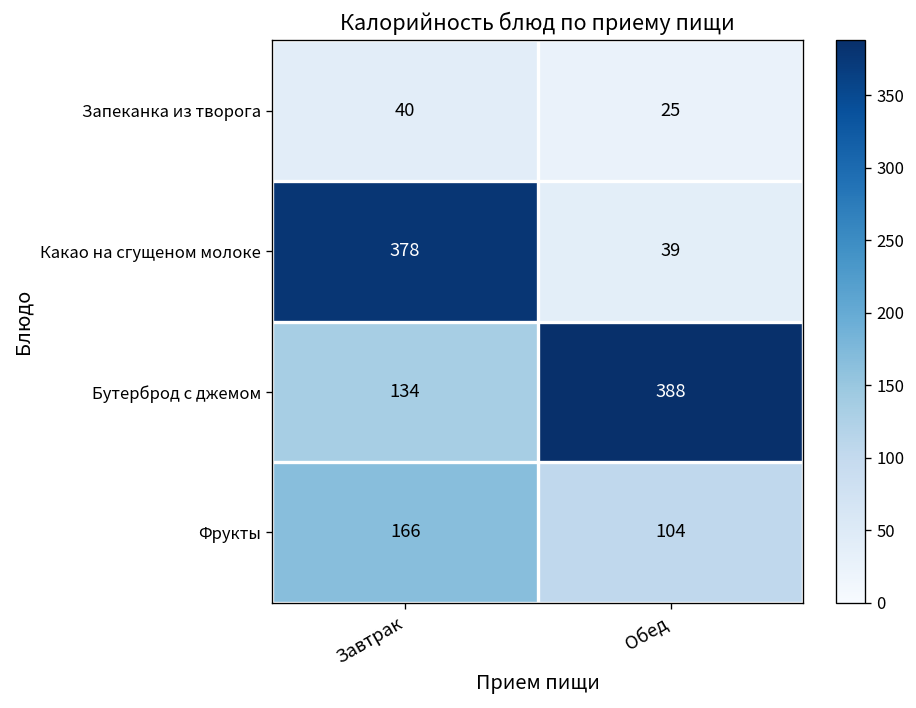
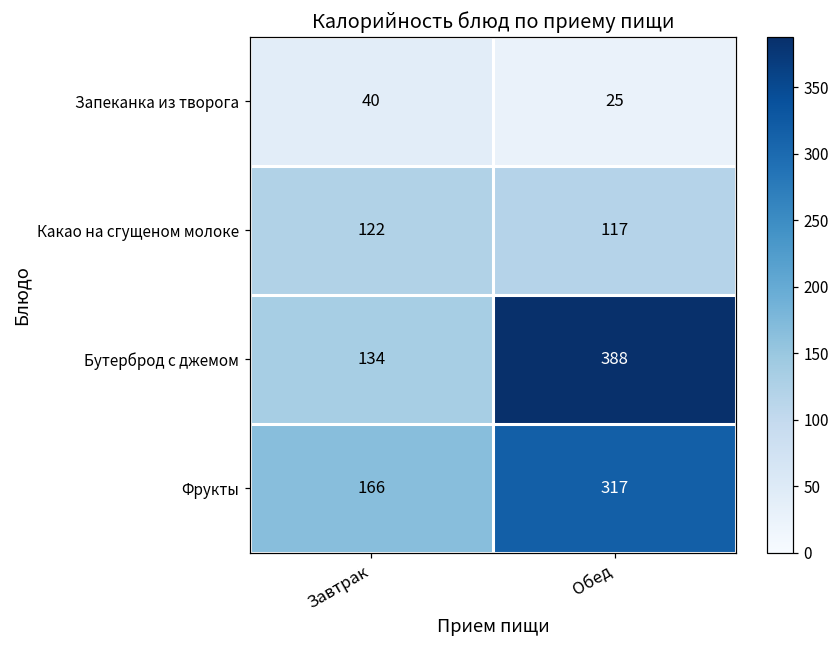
  {
    "Запеканка из творога": {
      "Завтрак": 40,
      "Обед": 25
    },
    "Какао на сгущеном молоке": {
-     "Завтрак": 378,
-     "Обед": 39
+     "Завтрак": 122,
+     "Обед": 117
    },
    "Бутерброд с джемом": {
      "Завтрак": 134,
      "Обед": 388
    },
    "Фрукты": {
      "Завтрак": 166,
-     "Обед": 104
+     "Обед": 317
    }
  }
